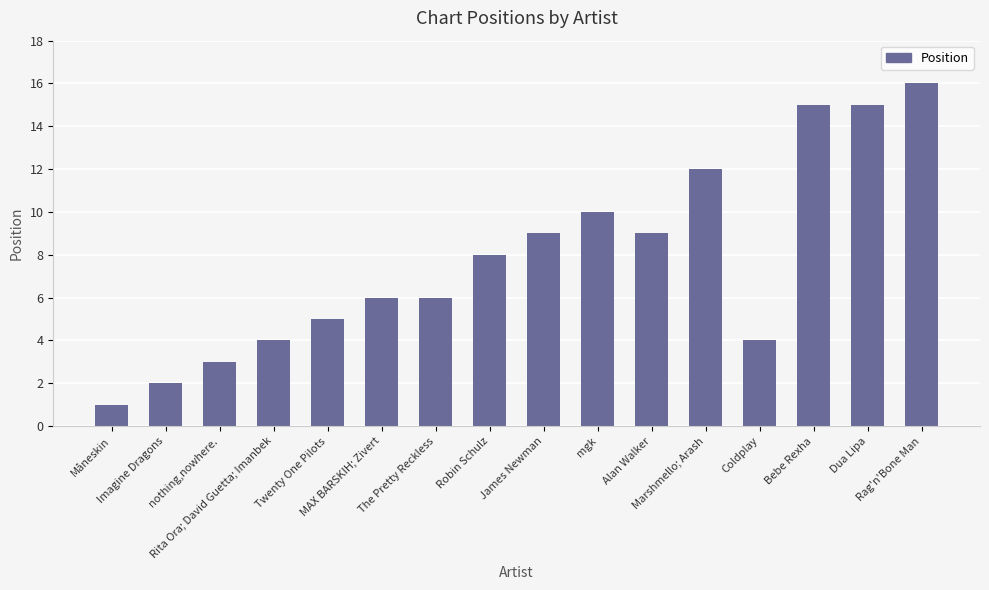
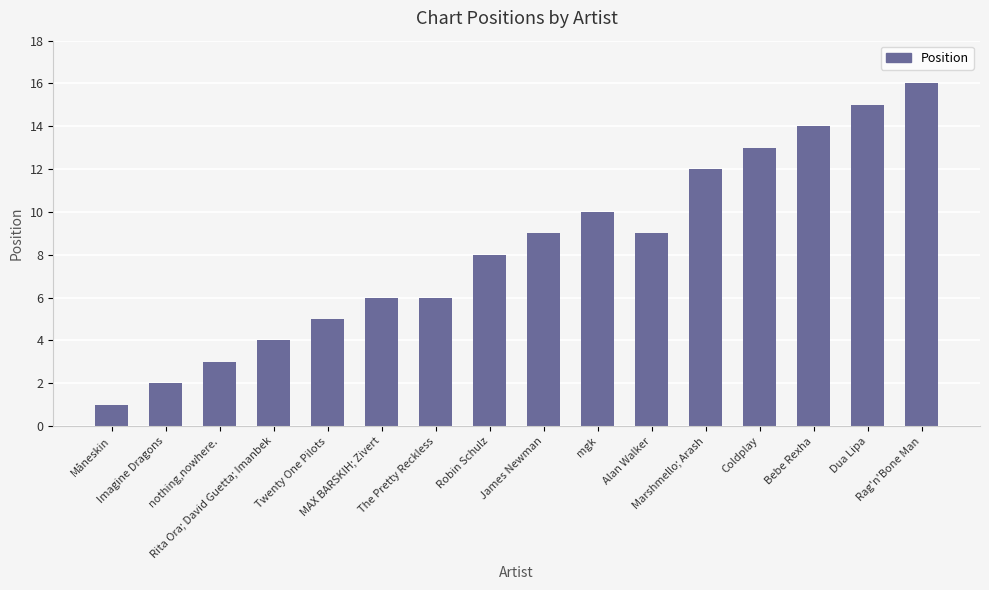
  {
    "Måneskin": 1,
    "Imagine Dragons": 2,
    "nothing,nowhere.": 3,
    "Rita Ora; David Guetta; Imanbek": 4,
    "Twenty One Pilots": 5,
    "MAX BARSKIH; Zivert": 6,
    "The Pretty Reckless": 6,
    "Robin Schulz": 8,
    "James Newman": 9,
    "mgk": 10,
    "Alan Walker": 9,
    "Marshmello; Arash": 12,
-   "Coldplay": 4,
-   "Bebe Rexha": 15,
+   "Coldplay": 13,
+   "Bebe Rexha": 14,
    "Dua Lipa": 15,
    "Rag'n'Bone Man": 16
  }
